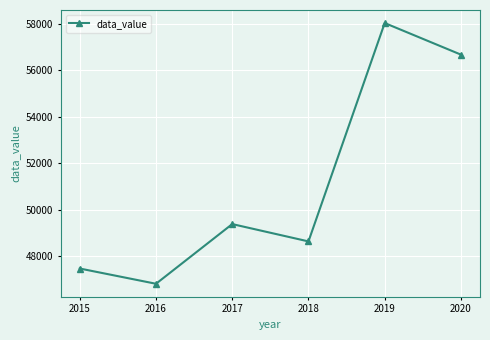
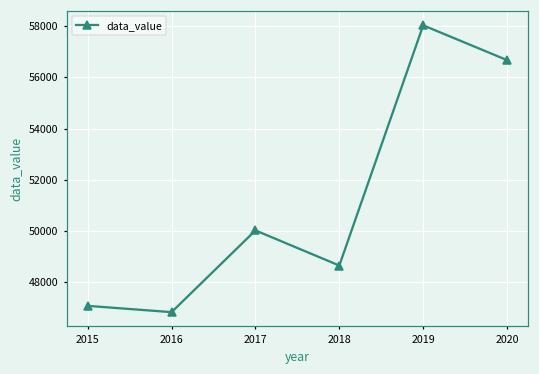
  {
-   "2015": 47500,
+   "2015": 47100,
    "2016": 46800,
-   "2017": 49400,
+   "2017": 50000,
    "2018": 48600,
    "2019": 58000,
    "2020": 56700
  }
